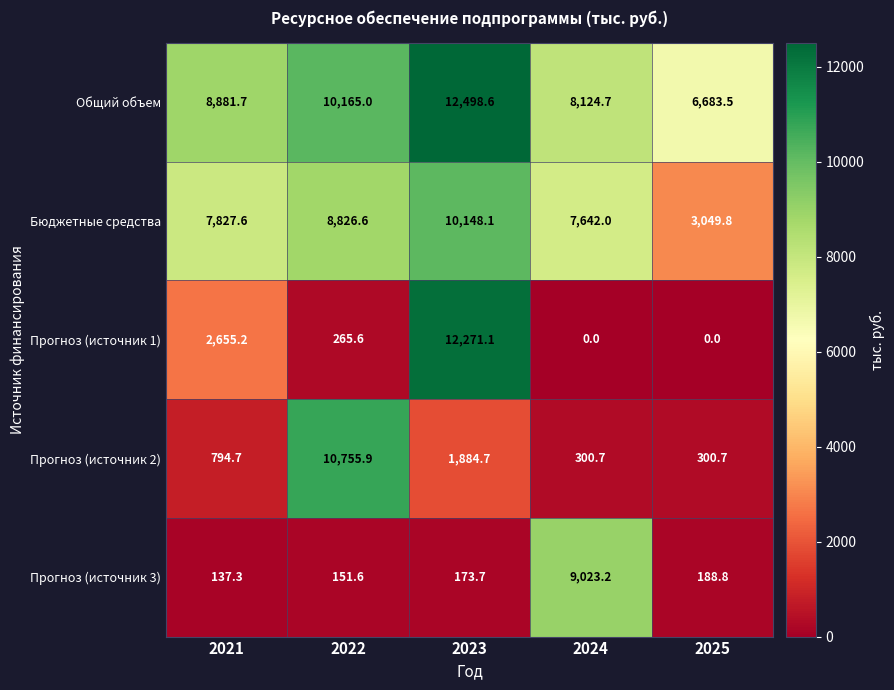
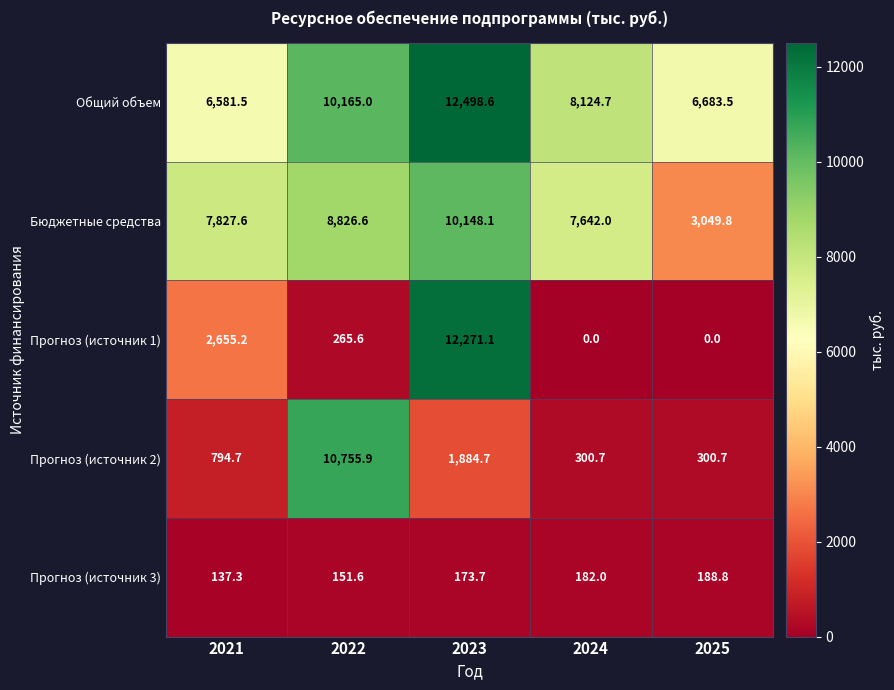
  {
    "Общий объем": {
-     "2021": "8,881.7",
+     "2021": "6,581.5",
      "2022": "10,165.0",
      "2023": "12,498.6",
      "2024": "8,124.7",
      "2025": "6,683.5"
    },
    "Бюджетные средства": {
      "2021": "7,827.6",
      "2022": "8,826.6",
      "2023": "10,148.1",
      "2024": "7,642.0",
      "2025": "3,049.8"
    },
    "Прогноз (источник 1)": {
      "2021": "2,655.2",
      "2022": "265.6",
      "2023": "12,271.1",
      "2024": "0.0",
      "2025": "0.0"
    },
    "Прогноз (источник 2)": {
      "2021": "794.7",
      "2022": "10,755.9",
      "2023": "1,884.7",
      "2024": "300.7",
      "2025": "300.7"
    },
    "Прогноз (источник 3)": {
      "2021": "137.3",
      "2022": "151.6",
      "2023": "173.7",
-     "2024": "9,023.2",
+     "2024": "182.0",
      "2025": "188.8"
    }
  }
